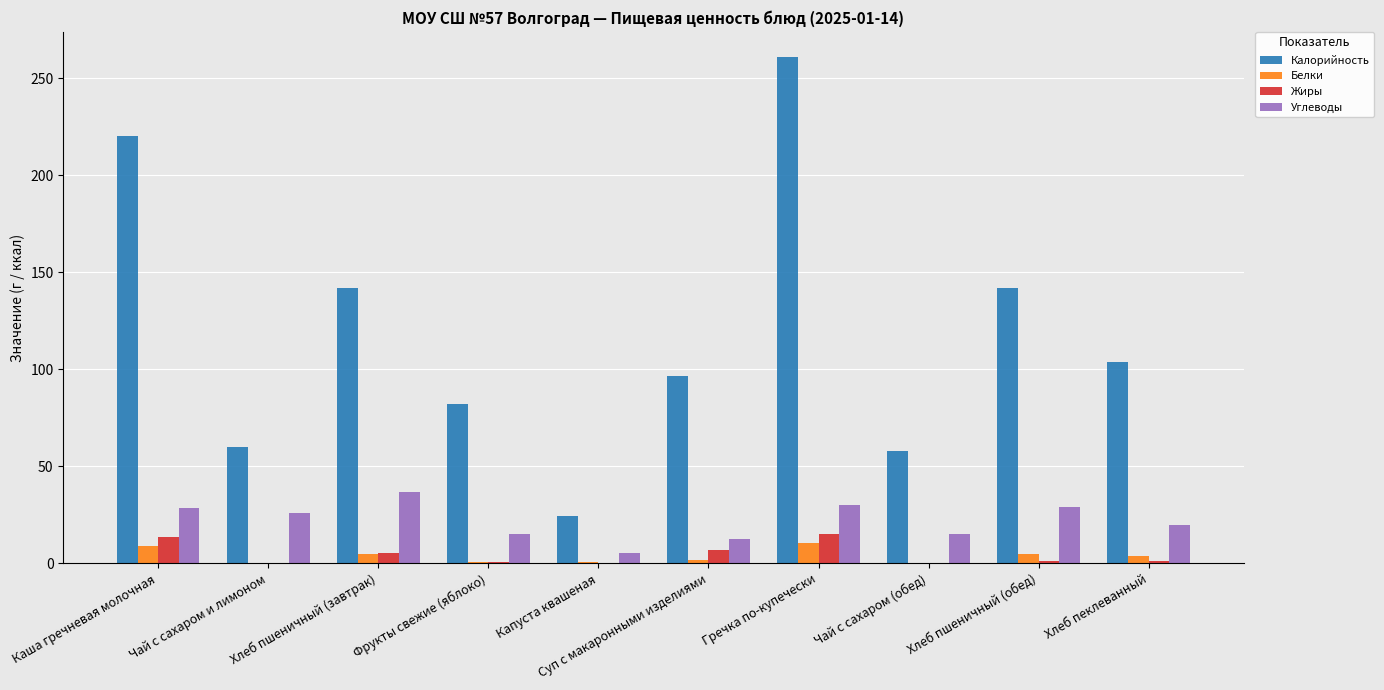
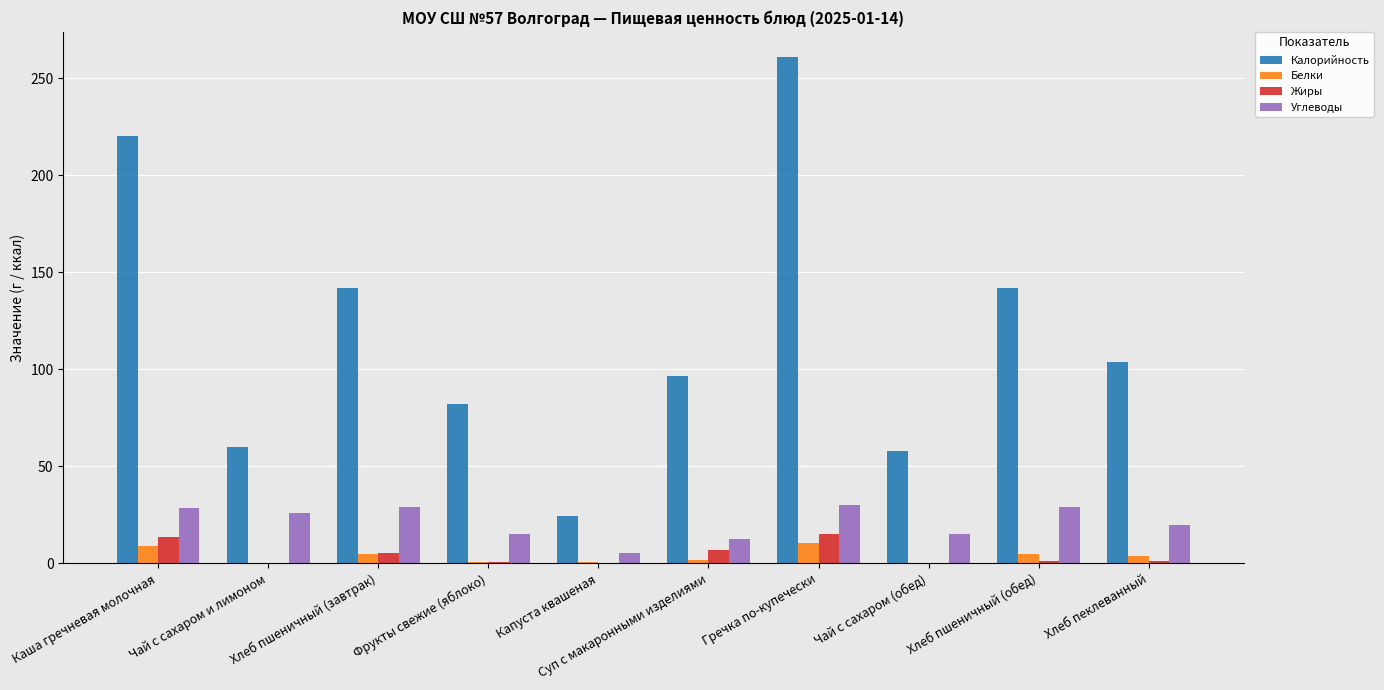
  {
    "Калорийность": {
      "Каша гречневая молочная": 221,
      "Чай с сахаром и лимоном": 60,
      "Хлеб пшеничный (завтрак)": 142,
      "Фрукты свежие (яблоко)": 82,
      "Капуста квашеная": 24,
      "Суп с макаронными изделиями": 97,
      "Гречка по-купечески": 261,
      "Чай с сахаром (обед)": 58,
      "Хлеб пшеничный (обед)": 142,
      "Хлеб пеклеванный": 104
    },
    "Белки": {
      "Каша гречневая молочная": 9,
      "Хлеб пшеничный (завтрак)": 5,
      "Суп с макаронными изделиями": 2,
      "Гречка по-купечески": 10,
      "Хлеб пшеничный (обед)": 5,
      "Хлеб пеклеванный": 4
    },
    "Жиры": {
      "Каша гречневая молочная": 14,
      "Чай с сахаром и лимоном": 0,
      "Хлеб пшеничный (завтрак)": 5,
      "Суп с макаронными изделиями": 7,
      "Гречка по-купечески": 15,
      "Чай с сахаром (обед)": 0
    },
    "Углеводы": {
      "Каша гречневая молочная": 28,
      "Чай с сахаром и лимоном": 26,
-     "Хлеб пшеничный (завтрак)": 37,
+     "Хлеб пшеничный (завтрак)": 29,
      "Фрукты свежие (яблоко)": 15,
      "Капуста квашеная": 5,
      "Суп с макаронными изделиями": 13,
      "Гречка по-купечески": 30,
      "Чай с сахаром (обед)": 15,
      "Хлеб пшеничный (обед)": 29,
      "Хлеб пеклеванный": 20
    }
  }
